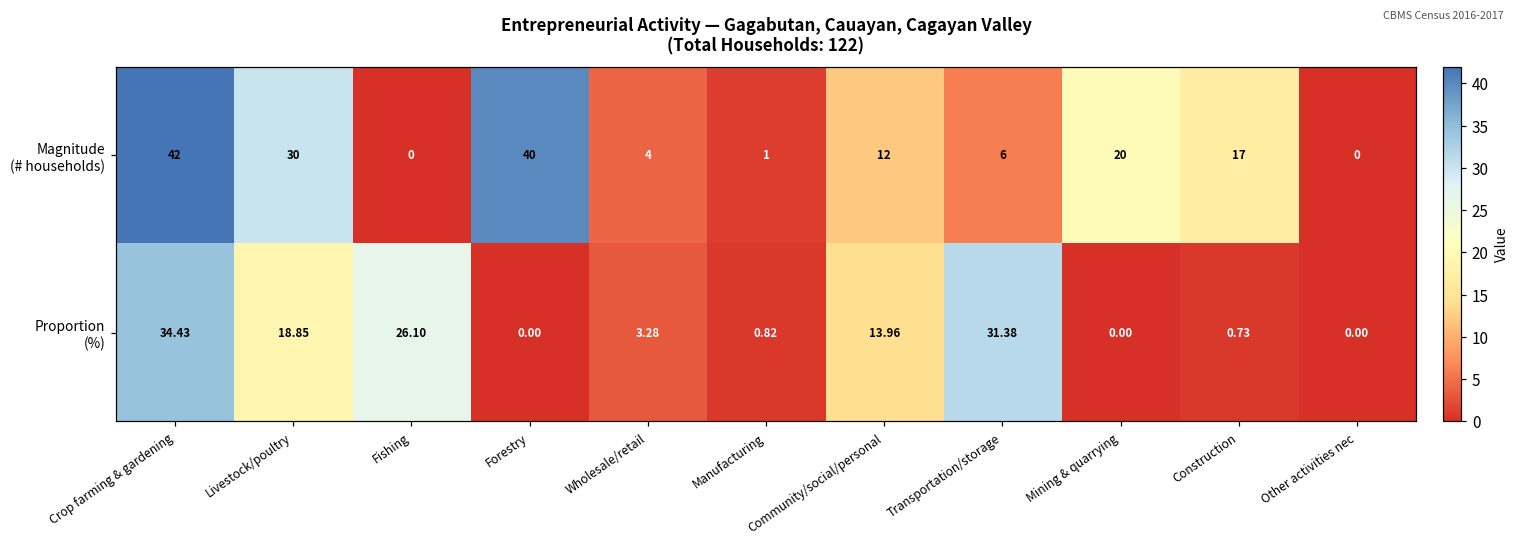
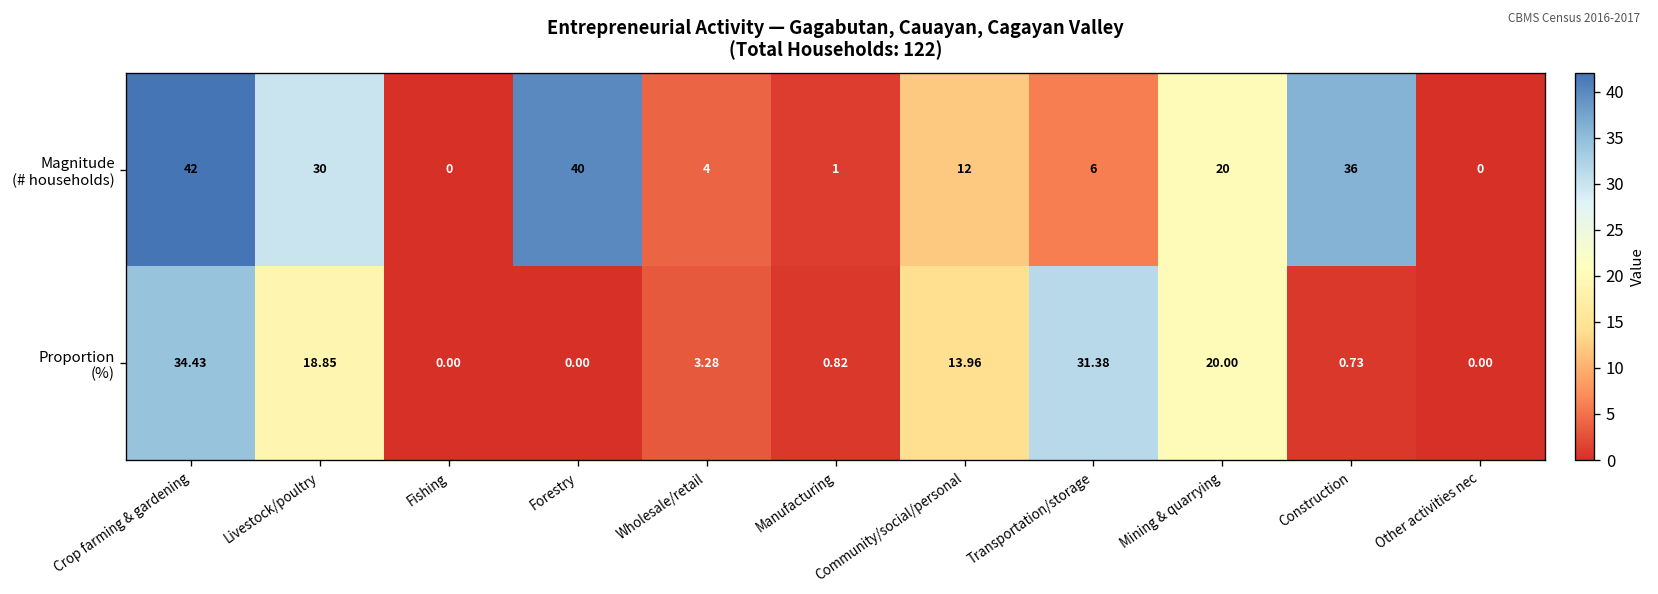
  {
    "Magnitude (# households)": {
      "Crop farming & gardening": 42,
      "Livestock/poultry": 30,
      "Fishing": 0,
      "Forestry": 40,
      "Wholesale/retail": 4,
      "Manufacturing": 1,
      "Community/social/personal": 12,
      "Transportation/storage": 6,
      "Mining & quarrying": 20,
-     "Construction": 17,
+     "Construction": 36,
      "Other activities nec": 0
    },
    "Proportion (%)": {
      "Crop farming & gardening": 34.43,
      "Livestock/poultry": 18.85,
-     "Fishing": 26.10,
+     "Fishing": 0.00,
      "Forestry": 0.00,
      "Wholesale/retail": 3.28,
      "Manufacturing": 0.82,
      "Community/social/personal": 13.96,
      "Transportation/storage": 31.38,
-     "Mining & quarrying": 0.00,
+     "Mining & quarrying": 20.00,
      "Construction": 0.73,
      "Other activities nec": 0.00
    }
  }
